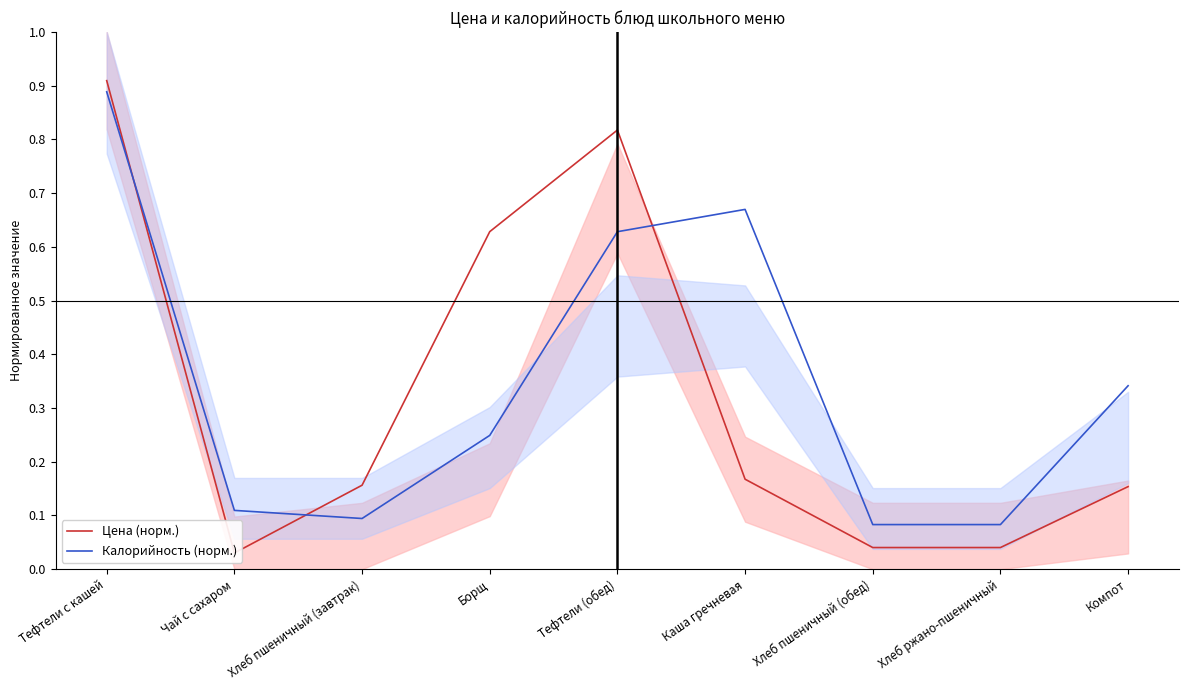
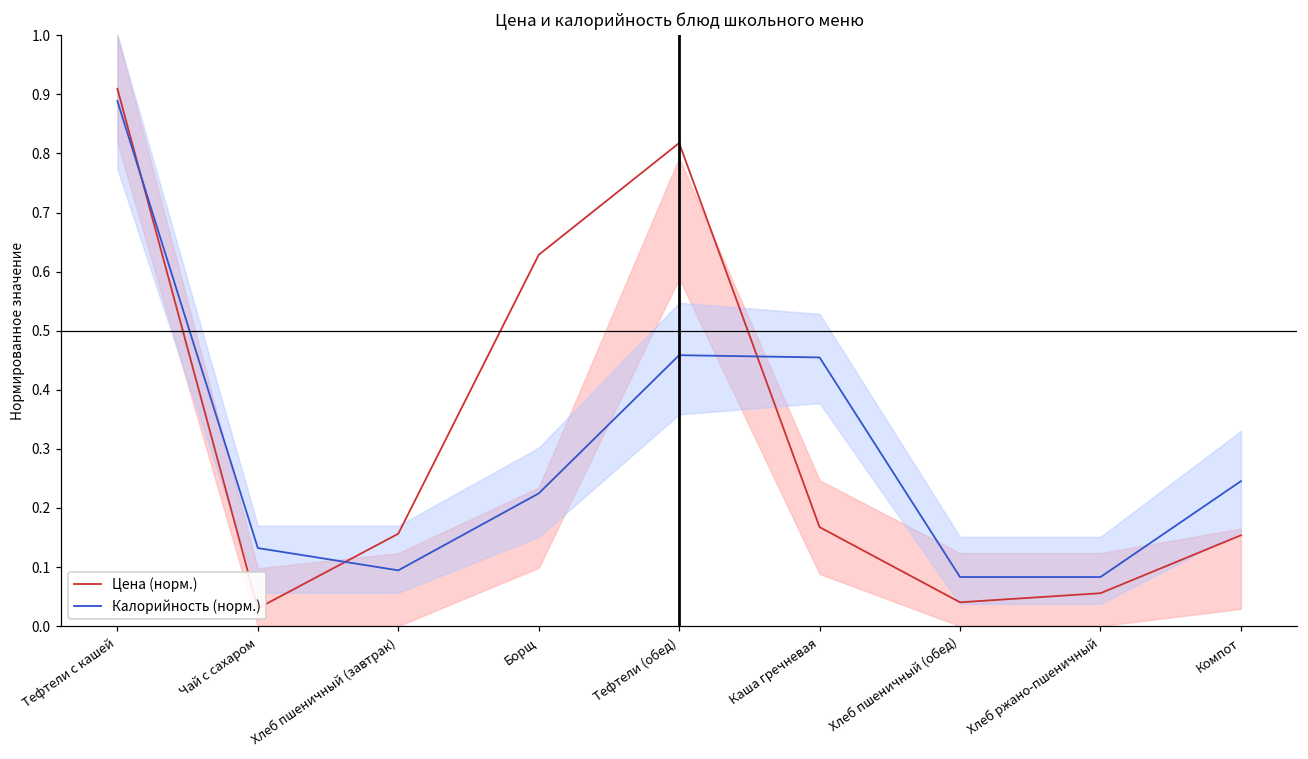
  {
    "Цена (норм.)": {
      "Тефтели с кашей": 0.91,
      "Хлеб пшеничный (завтрак)": 0.16,
      "Борщ": 0.63,
      "Тефтели (обед)": 0.82,
      "Каша гречневая": 0.17,
      "Хлеб пшеничный (обед)": 0.04,
-     "Хлеб ржано-пшеничный": 0.04,
+     "Хлеб ржано-пшеничный": 0.06,
      "Компот": 0.15
    },
    "Калорийность (норм.)": {
      "Тефтели с кашей": 0.89,
-     "Чай с сахаром": 0.11,
+     "Чай с сахаром": 0.13,
      "Хлеб пшеничный (завтрак)": 0.09,
-     "Борщ": 0.25,
-     "Тефтели (обед)": 0.63,
-     "Каша гречневая": 0.67,
+     "Борщ": 0.22,
+     "Тефтели (обед)": 0.46,
+     "Каша гречневая": 0.45,
      "Хлеб пшеничный (обед)": 0.08,
      "Хлеб ржано-пшеничный": 0.08,
-     "Компот": 0.34
+     "Компот": 0.25
    }
  }
